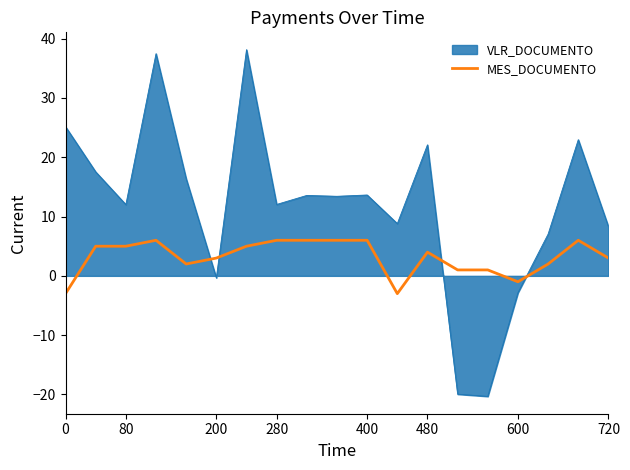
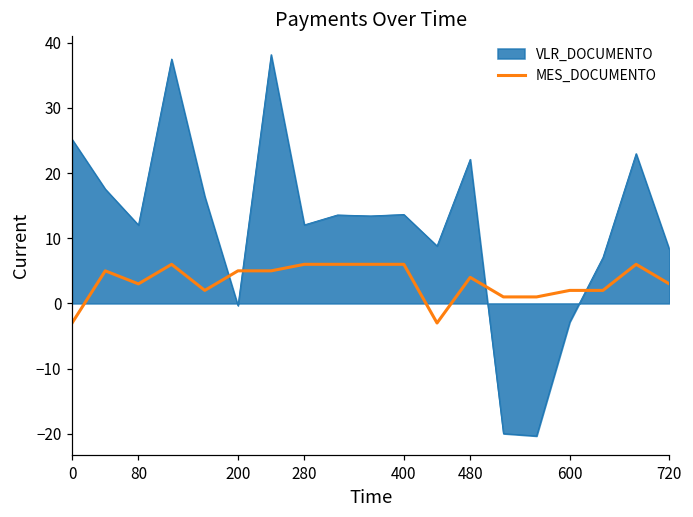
  {
    "MES_DOCUMENTO": {
      "0": -3,
-     "80": 5,
-     "200": 3,
+     "80": 3,
+     "200": 5,
      "280": 6,
      "400": 6,
      "480": 4,
-     "600": -1,
+     "600": 2,
      "720": 3
    }
  }
